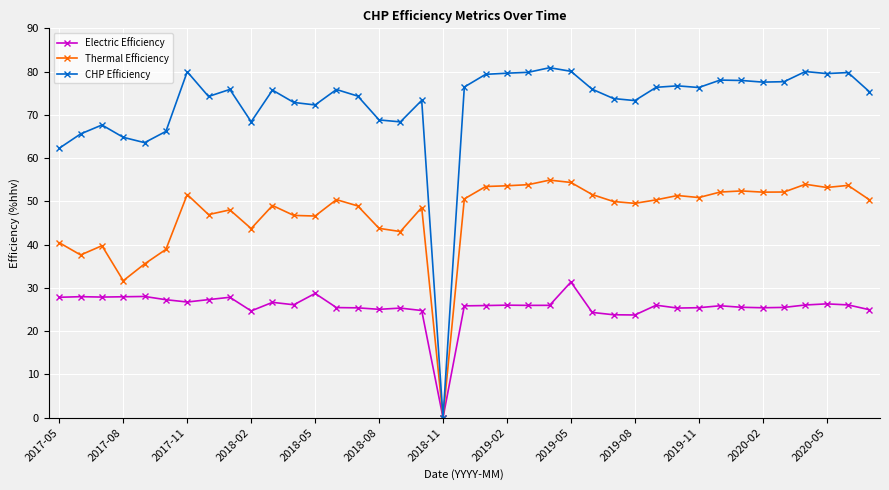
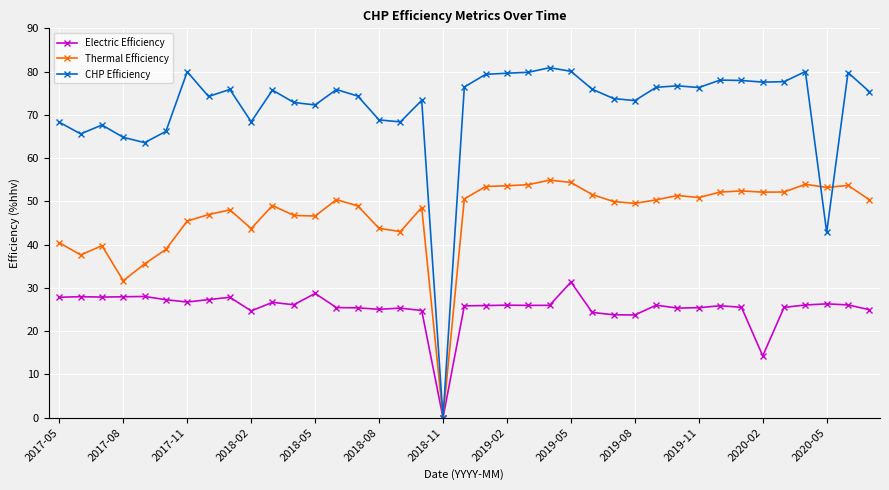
  {
    "Electric Efficiency": {
      "2017-05": 28,
      "2017-08": 28,
      "2017-11": 27,
      "2018-02": 25,
      "2018-05": 29,
      "2018-08": 25,
      "2019-02": 26,
      "2019-05": 31,
      "2019-08": 24,
      "2019-11": 25,
-     "2020-02": 25,
+     "2020-02": 14,
      "2020-05": 26
    },
    "Thermal Efficiency": {
      "2017-05": 40,
      "2017-08": 32,
-     "2017-11": 52,
+     "2017-11": 45,
      "2018-02": 44,
      "2018-05": 47,
      "2018-08": 44,
      "2019-02": 54,
      "2019-05": 54,
      "2019-08": 50,
      "2019-11": 51,
      "2020-02": 52,
      "2020-05": 53
    },
    "CHP Efficiency": {
-     "2017-05": 62,
+     "2017-05": 68,
      "2017-08": 65,
      "2017-11": 80,
      "2018-02": 68,
      "2018-05": 72,
      "2018-08": 69,
      "2019-02": 80,
      "2019-05": 80,
      "2019-08": 73,
      "2019-11": 76,
      "2020-02": 78,
-     "2020-05": 80
+     "2020-05": 43
    }
  }
